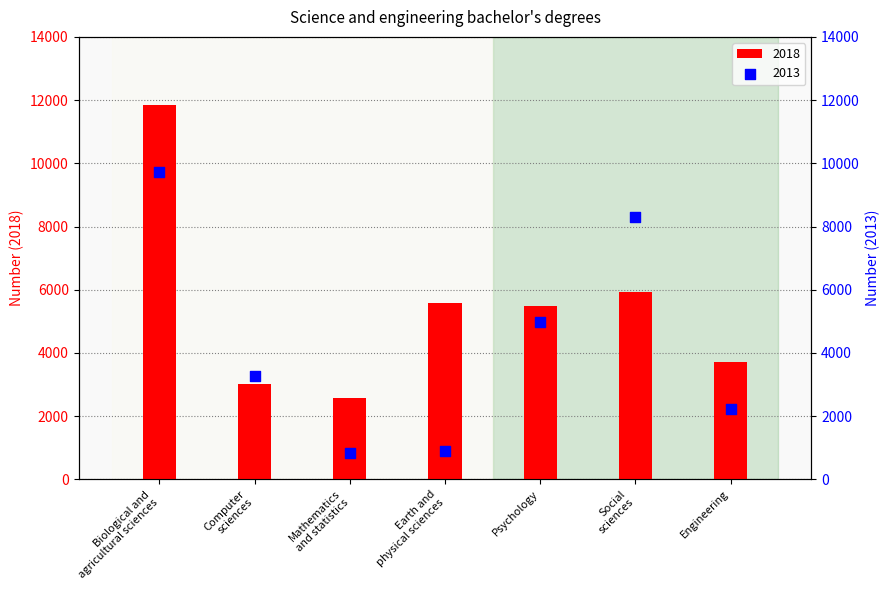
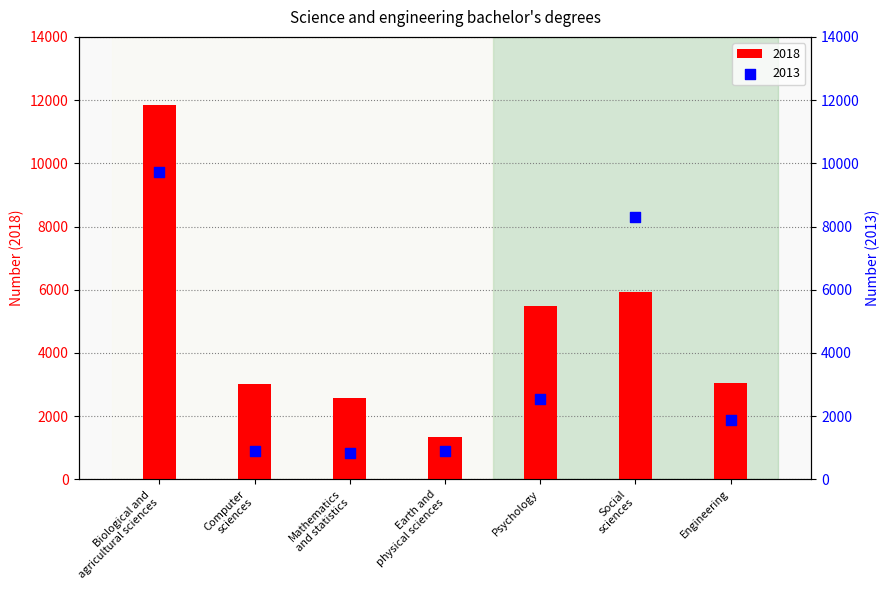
  {
    "2018": {
      "Biological and agricultural sciences": 11900,
      "Computer sciences": 3000,
      "Mathematics and statistics": 2600,
-     "Earth and physical sciences": 5600,
+     "Earth and physical sciences": 1300,
      "Psychology": 5500,
      "Social sciences": 5900,
-     "Engineering": 3700
+     "Engineering": 3000
    },
    "2013": {
-     "Computer sciences": 3300,
-     "Psychology": 5000,
-     "Engineering": 2200
+     "Computer sciences": 900,
+     "Psychology": 2500,
+     "Engineering": 1900
    }
  }
